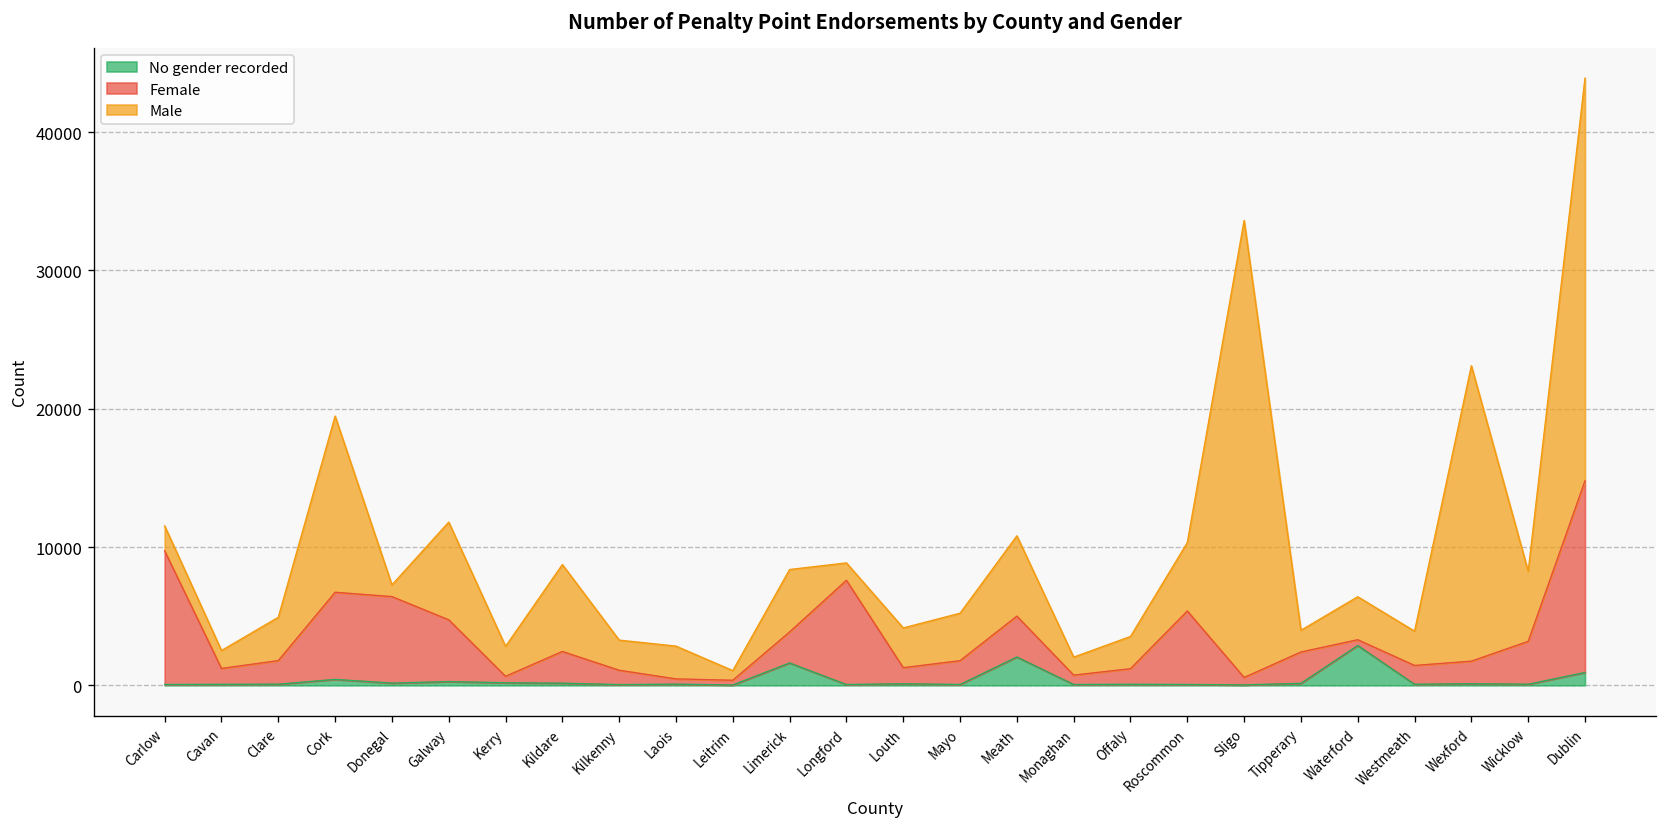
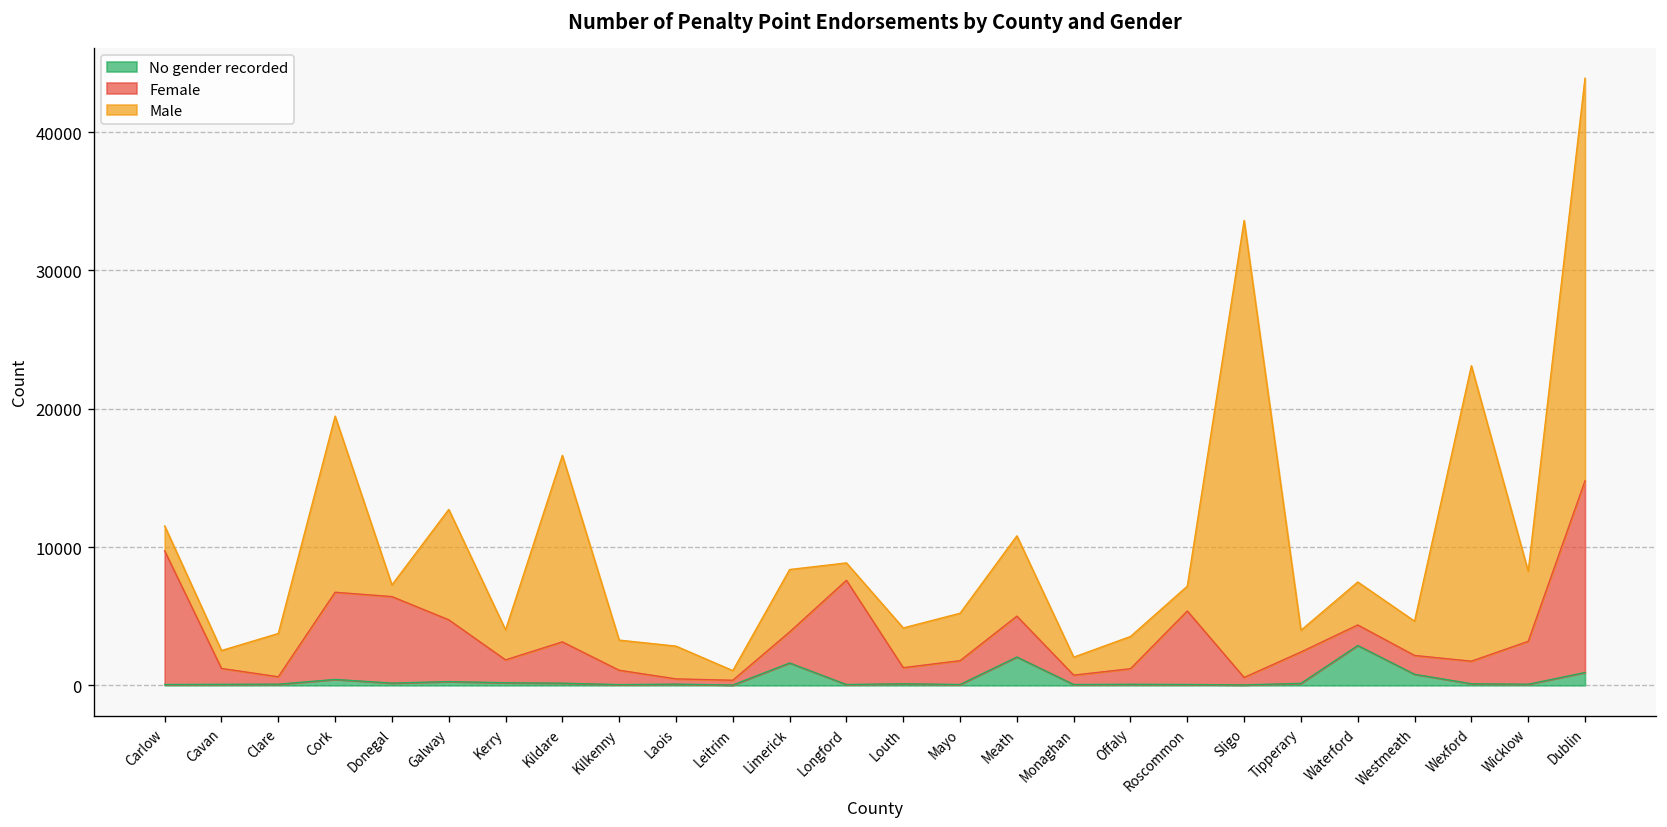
  {
    "No gender recorded": {
      "Carlow": 100,
      "Cavan": 100,
      "Clare": 100,
      "Cork": 400,
      "Donegal": 200,
      "Galway": 300,
      "Kerry": 200,
      "Kildare": 200,
      "Kilkenny": 100,
      "Laois": 100,
      "Leitrim": 0,
      "Limerick": 1600,
      "Longford": 100,
      "Louth": 100,
      "Mayo": 100,
      "Meath": 2100,
      "Monaghan": 100,
      "Offaly": 100,
      "Roscommon": 100,
      "Sligo": 0,
      "Tipperary": 100,
      "Waterford": 2900,
-     "Westmeath": 100,
+     "Westmeath": 800,
      "Wexford": 100,
      "Wicklow": 100,
      "Dublin": 900
    },
    "Female": {
      "Carlow": 9700,
      "Cavan": 1100,
-     "Clare": 1700,
+     "Clare": 500,
      "Cork": 6300,
      "Donegal": 6300,
      "Galway": 4500,
-     "Kerry": 500,
-     "Kildare": 2300,
+     "Kerry": 1700,
+     "Kildare": 3000,
      "Kilkenny": 1000,
      "Laois": 400,
      "Leitrim": 300,
      "Limerick": 2200,
      "Longford": 7500,
      "Louth": 1200,
      "Mayo": 1700,
      "Meath": 3000,
      "Monaghan": 700,
      "Offaly": 1100,
      "Roscommon": 5300,
      "Sligo": 500,
      "Tipperary": 2300,
-     "Waterford": 400,
+     "Waterford": 1500,
      "Westmeath": 1400,
      "Wexford": 1600,
      "Wicklow": 3100,
      "Dublin": 13900
    },
    "Male": {
      "Carlow": 1800,
      "Cavan": 1300,
      "Clare": 3100,
      "Cork": 12700,
      "Donegal": 800,
-     "Galway": 7100,
+     "Galway": 8000,
      "Kerry": 2200,
-     "Kildare": 6300,
+     "Kildare": 13500,
      "Kilkenny": 2200,
      "Laois": 2400,
      "Leitrim": 700,
      "Limerick": 4500,
      "Longford": 1300,
      "Louth": 2900,
      "Mayo": 3400,
      "Meath": 5800,
      "Monaghan": 1300,
      "Offaly": 2300,
-     "Roscommon": 4900,
+     "Roscommon": 1800,
      "Sligo": 33000,
      "Tipperary": 1600,
      "Waterford": 3100,
      "Westmeath": 2500,
      "Wexford": 21400,
      "Wicklow": 5100,
      "Dublin": 29100
    }
  }
